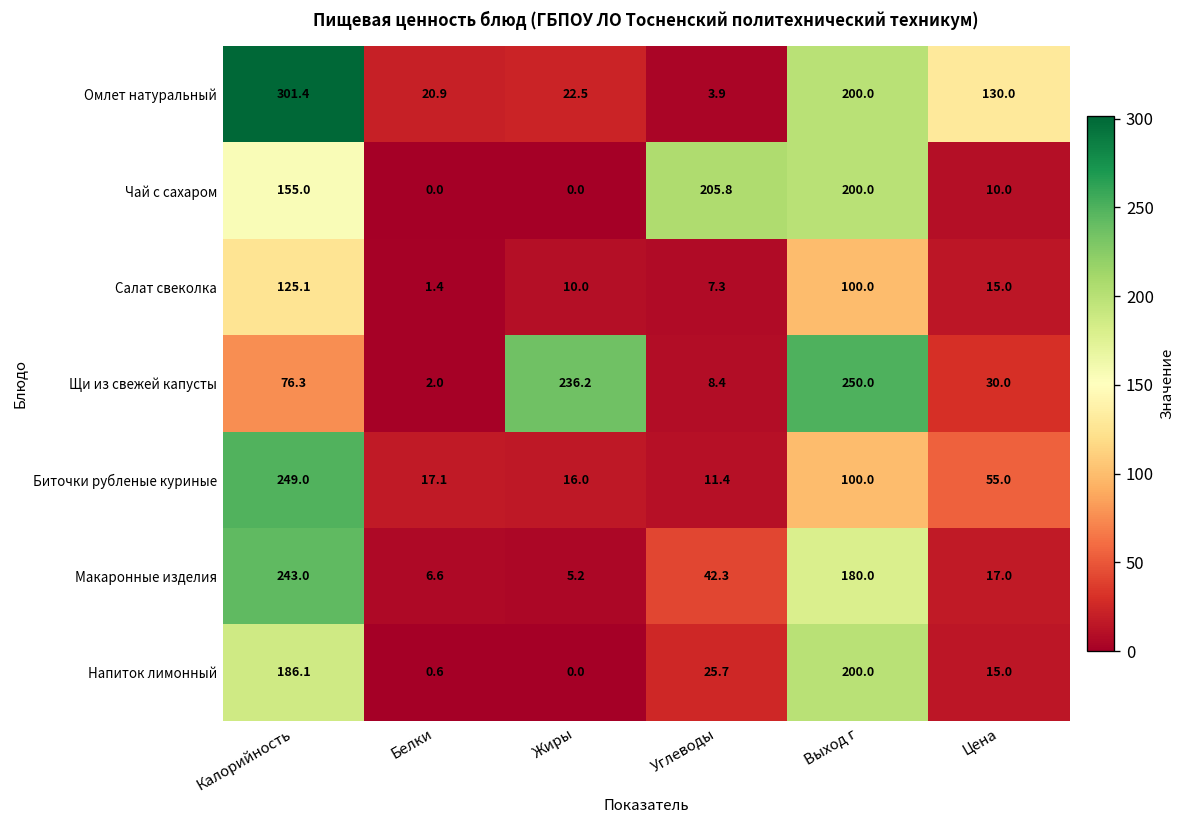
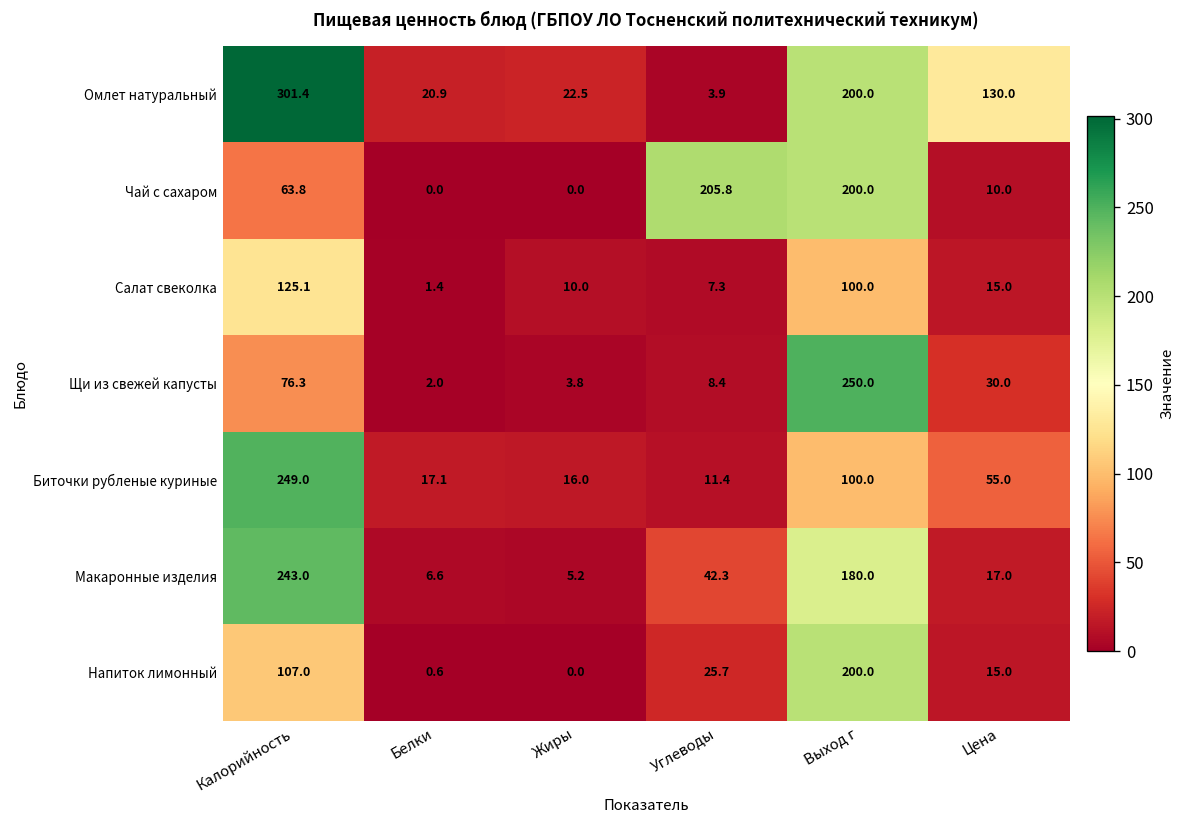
  {
    "Омлет натуральный": {
      "Калорийность": 301.4,
      "Белки": 20.9,
      "Жиры": 22.5,
      "Углеводы": 3.9,
      "Выход г": 200.0,
      "Цена": 130.0
    },
    "Чай с сахаром": {
-     "Калорийность": 155.0,
+     "Калорийность": 63.8,
      "Белки": 0.0,
      "Жиры": 0.0,
      "Углеводы": 205.8,
      "Выход г": 200.0,
      "Цена": 10.0
    },
    "Салат свеколка": {
      "Калорийность": 125.1,
      "Белки": 1.4,
      "Жиры": 10.0,
      "Углеводы": 7.3,
      "Выход г": 100.0,
      "Цена": 15.0
    },
    "Щи из свежей капусты": {
      "Калорийность": 76.3,
      "Белки": 2.0,
-     "Жиры": 236.2,
+     "Жиры": 3.8,
      "Углеводы": 8.4,
      "Выход г": 250.0,
      "Цена": 30.0
    },
    "Биточки рубленые куриные": {
      "Калорийность": 249.0,
      "Белки": 17.1,
      "Жиры": 16.0,
      "Углеводы": 11.4,
      "Выход г": 100.0,
      "Цена": 55.0
    },
    "Макаронные изделия": {
      "Калорийность": 243.0,
      "Белки": 6.6,
      "Жиры": 5.2,
      "Углеводы": 42.3,
      "Выход г": 180.0,
      "Цена": 17.0
    },
    "Напиток лимонный": {
-     "Калорийность": 186.1,
+     "Калорийность": 107.0,
      "Белки": 0.6,
      "Жиры": 0.0,
      "Углеводы": 25.7,
      "Выход г": 200.0,
      "Цена": 15.0
    }
  }
